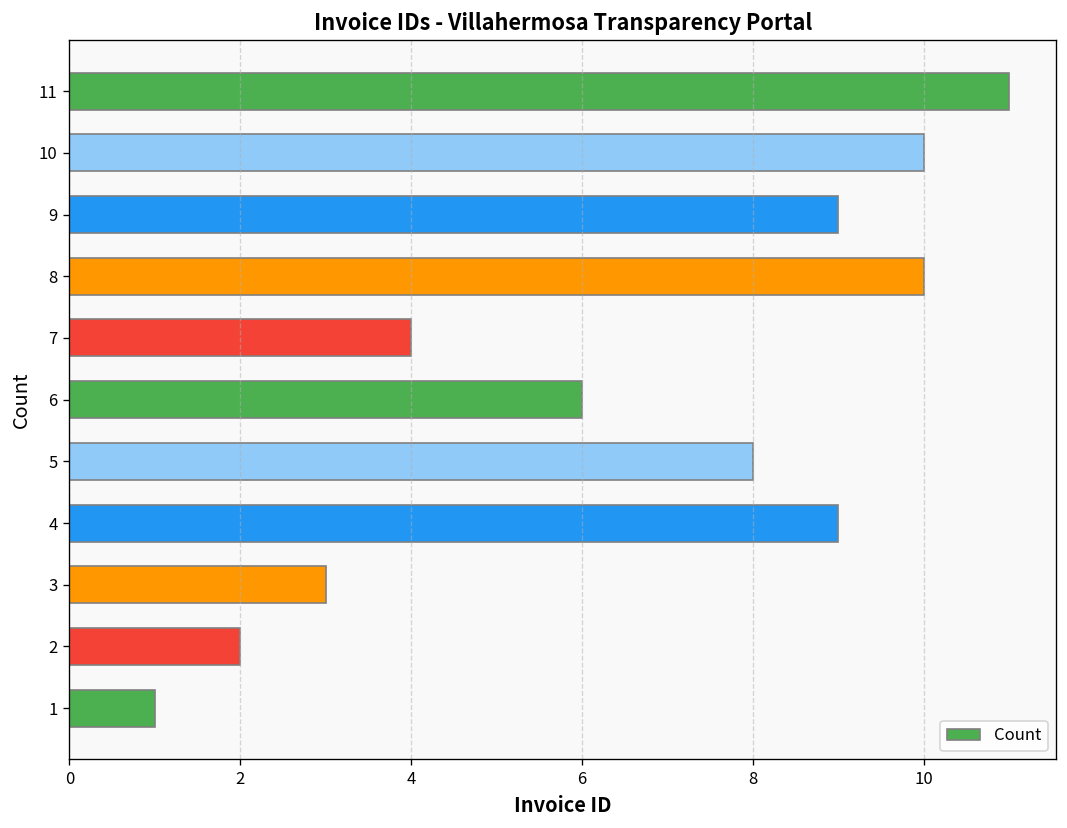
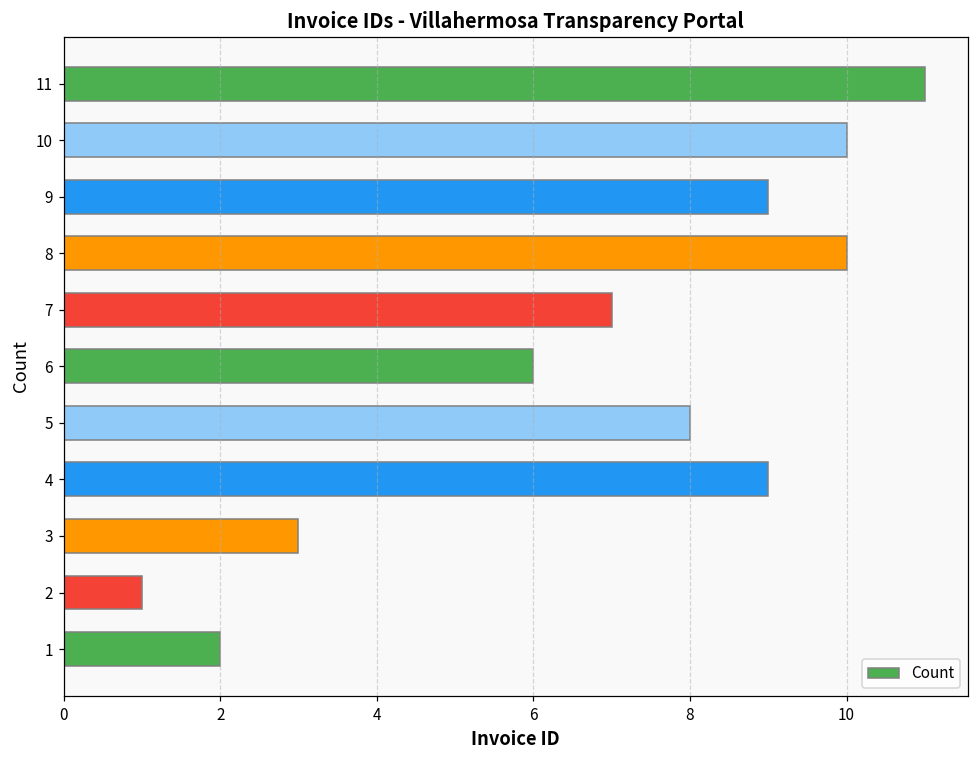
  {
    "11": 11,
    "10": 10,
    "9": 9,
    "8": 10,
-   "7": 4,
+   "7": 7,
    "6": 6,
    "5": 8,
    "4": 9,
    "3": 3,
-   "2": 2,
-   "1": 1
+   "2": 1,
+   "1": 2
  }
